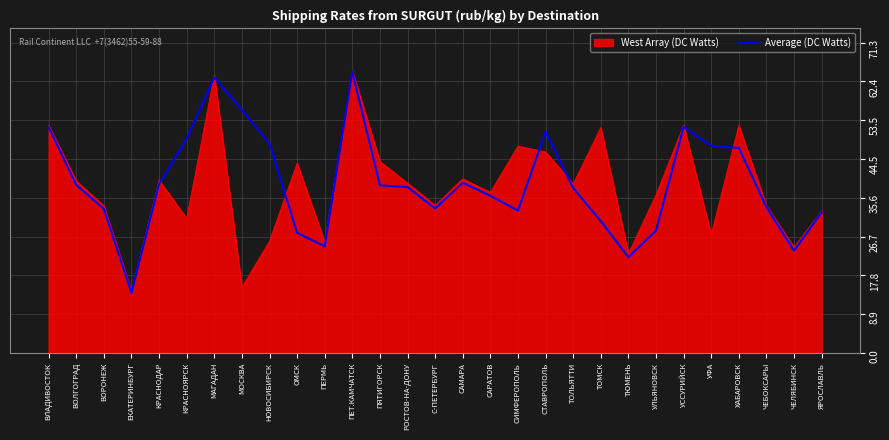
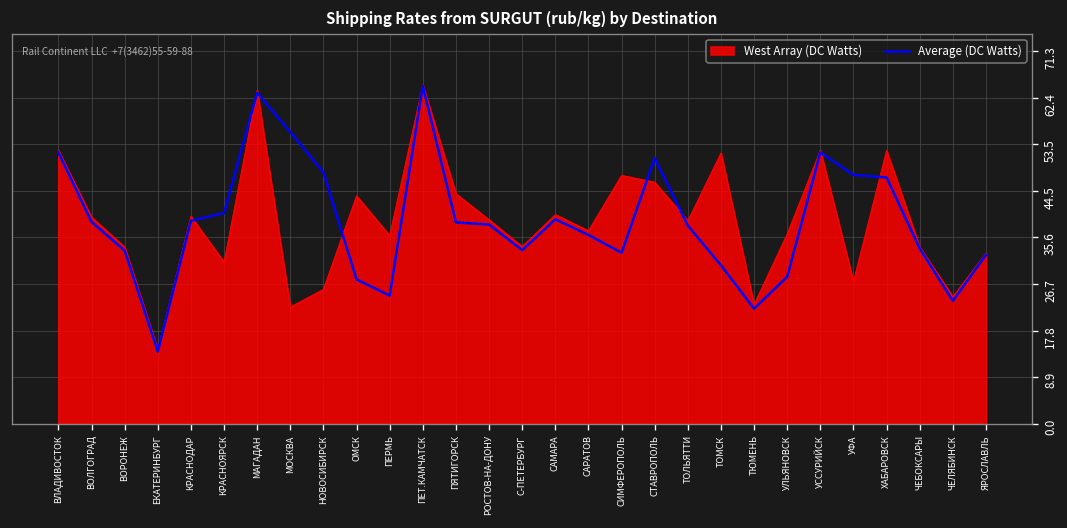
  {
    "West Array (DC Watts)": {
      "ВОЛГОГРАД": 40,
      "ВОРОНЕЖ": 34,
      "КРАСНОДАР": 40,
      "КРАСНОЯРСК": 31,
-     "МОСКВА": 15,
+     "МОСКВА": 22,
      "НОВОСИБИРСК": 26,
      "ОМСК": 44,
-     "ПЕРМЬ": 26,
+     "ПЕРМЬ": 36,
      "ПЯТИГОРСК": 44,
      "РОСТОВ-НА-ДОНУ": 39,
      "С-ПЕТЕРБУРГ": 34,
      "САМАРА": 40,
      "САРАТОВ": 37,
      "СИМФЕРОПОЛЬ": 48,
      "СТАВРОПОЛЬ": 46,
      "ТОЛЬЯТТИ": 39,
      "ТОМСК": 52,
      "ТЮМЕНЬ": 23,
      "УЛЬЯНОВСК": 36,
      "УФА": 27,
      "ХАБАРОВСК": 52,
      "ЧЕЛЯБИНСК": 24
    },
    "Average (DC Watts)": {
      "ВОЛГОГРАД": 39,
      "ВОРОНЕЖ": 33,
      "КРАСНОДАР": 39,
-     "КРАСНОЯРСК": 49,
+     "КРАСНОЯРСК": 40,
      "МОСКВА": 56,
      "НОВОСИБИРСК": 48,
      "ОМСК": 28,
      "ПЕРМЬ": 25,
      "ПЯТИГОРСК": 39,
      "РОСТОВ-НА-ДОНУ": 38,
      "С-ПЕТЕРБУРГ": 33,
      "САМАРА": 39,
      "САРАТОВ": 36,
      "СИМФЕРОПОЛЬ": 33,
      "СТАВРОПОЛЬ": 51,
      "ТОЛЬЯТТИ": 38,
      "ТОМСК": 30,
      "ТЮМЕНЬ": 22,
      "УЛЬЯНОВСК": 28,
      "УФА": 48,
      "ХАБАРОВСК": 47,
      "ЧЕЛЯБИНСК": 24
    }
  }
